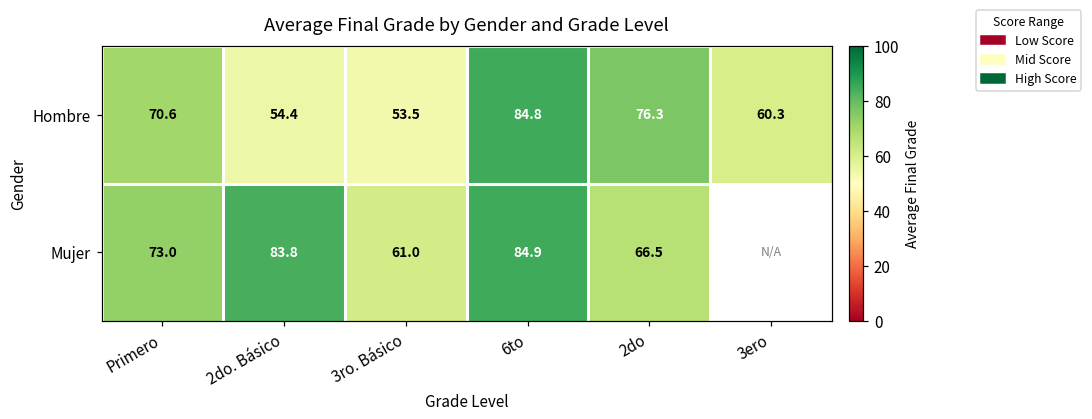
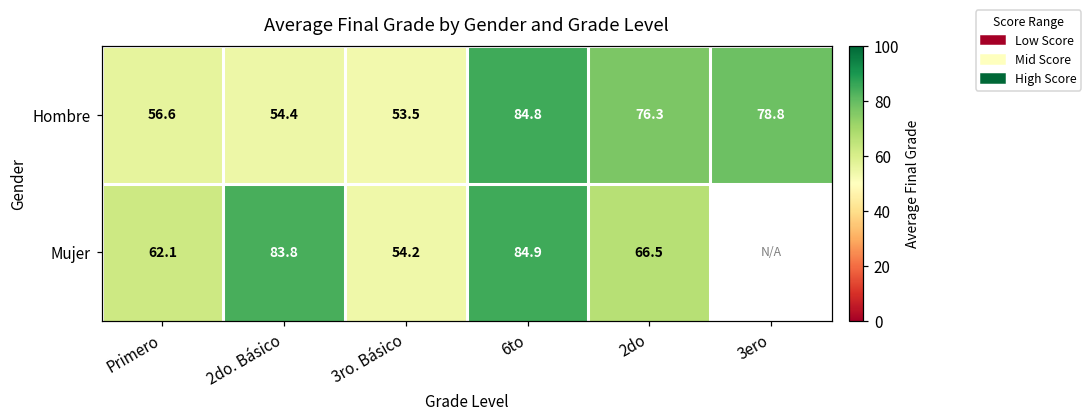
  {
    "Hombre": {
-     "Primero": 70.6,
+     "Primero": 56.6,
      "2do. Básico": 54.4,
      "3ro. Básico": 53.5,
      "6to": 84.8,
      "2do": 76.3,
-     "3ero": 60.3
+     "3ero": 78.8
    },
    "Mujer": {
-     "Primero": 73.0,
+     "Primero": 62.1,
      "2do. Básico": 83.8,
-     "3ro. Básico": 61.0,
+     "3ro. Básico": 54.2,
      "6to": 84.9,
      "2do": 66.5
    }
  }
